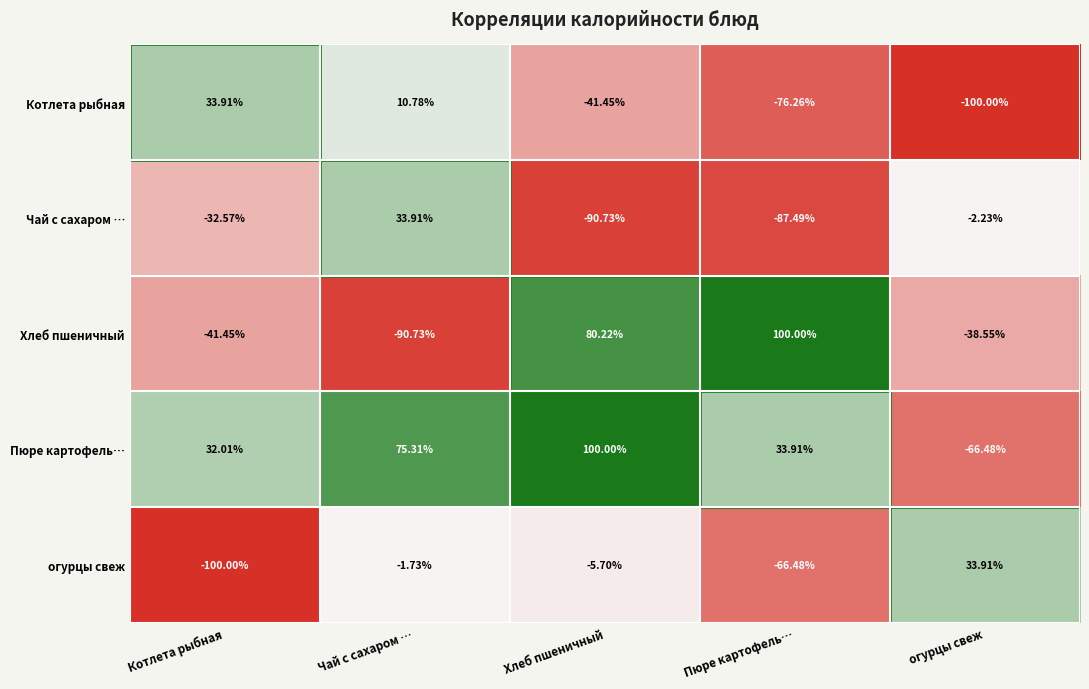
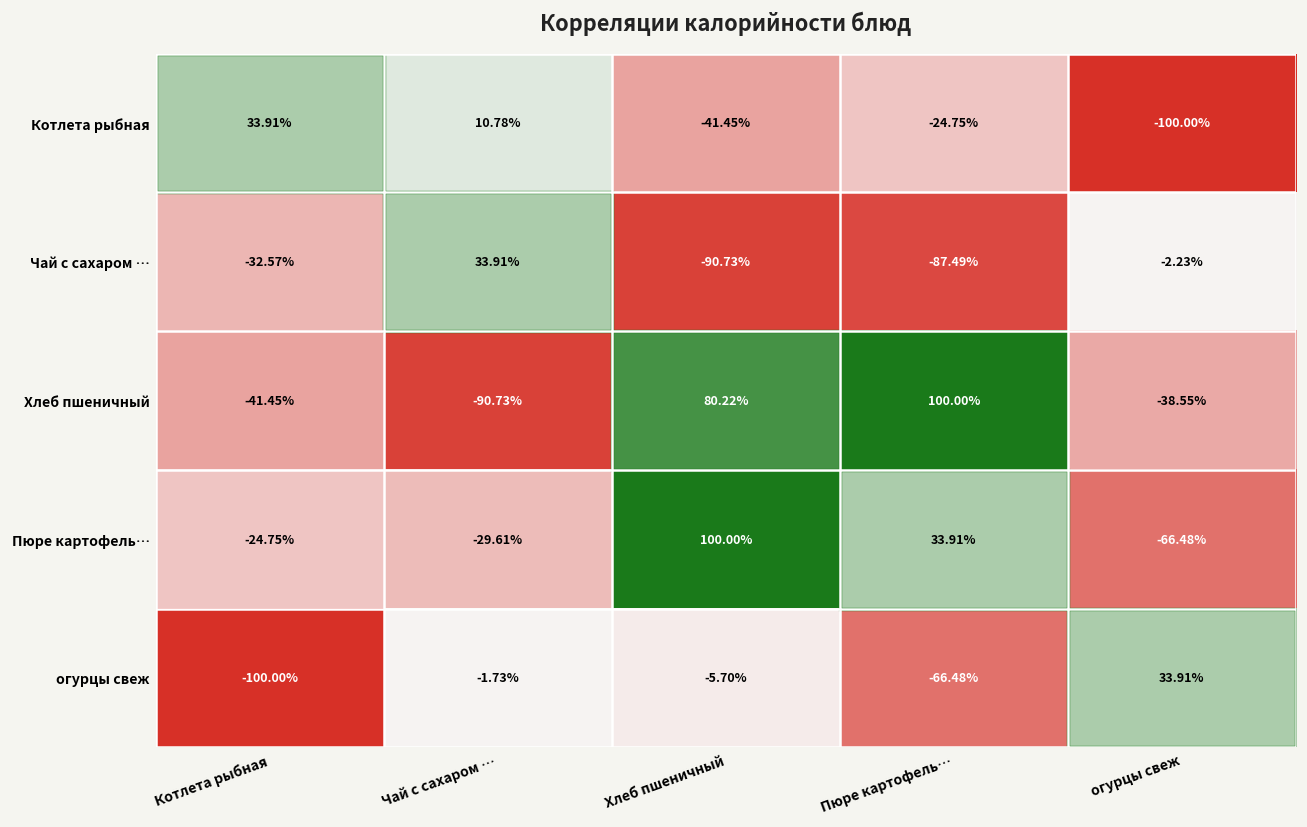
  {
    "Котлета рыбная": {
      "Котлета рыбная": "33.91%",
      "Чай с сахаром …": "10.78%",
      "Хлеб пшеничный": "-41.45%",
-     "Пюре картофель…": "-76.26%",
+     "Пюре картофель…": "-24.75%",
      "огурцы свеж": "-100.00%"
    },
    "Чай с сахаром …": {
      "Котлета рыбная": "-32.57%",
      "Чай с сахаром …": "33.91%",
      "Хлеб пшеничный": "-90.73%",
      "Пюре картофель…": "-87.49%",
      "огурцы свеж": "-2.23%"
    },
    "Хлеб пшеничный": {
      "Котлета рыбная": "-41.45%",
      "Чай с сахаром …": "-90.73%",
      "Хлеб пшеничный": "80.22%",
      "Пюре картофель…": "100.00%",
      "огурцы свеж": "-38.55%"
    },
    "Пюре картофель…": {
-     "Котлета рыбная": "32.01%",
-     "Чай с сахаром …": "75.31%",
+     "Котлета рыбная": "-24.75%",
+     "Чай с сахаром …": "-29.61%",
      "Хлеб пшеничный": "100.00%",
      "Пюре картофель…": "33.91%",
      "огурцы свеж": "-66.48%"
    },
    "огурцы свеж": {
      "Котлета рыбная": "-100.00%",
      "Чай с сахаром …": "-1.73%",
      "Хлеб пшеничный": "-5.70%",
      "Пюре картофель…": "-66.48%",
      "огурцы свеж": "33.91%"
    }
  }
